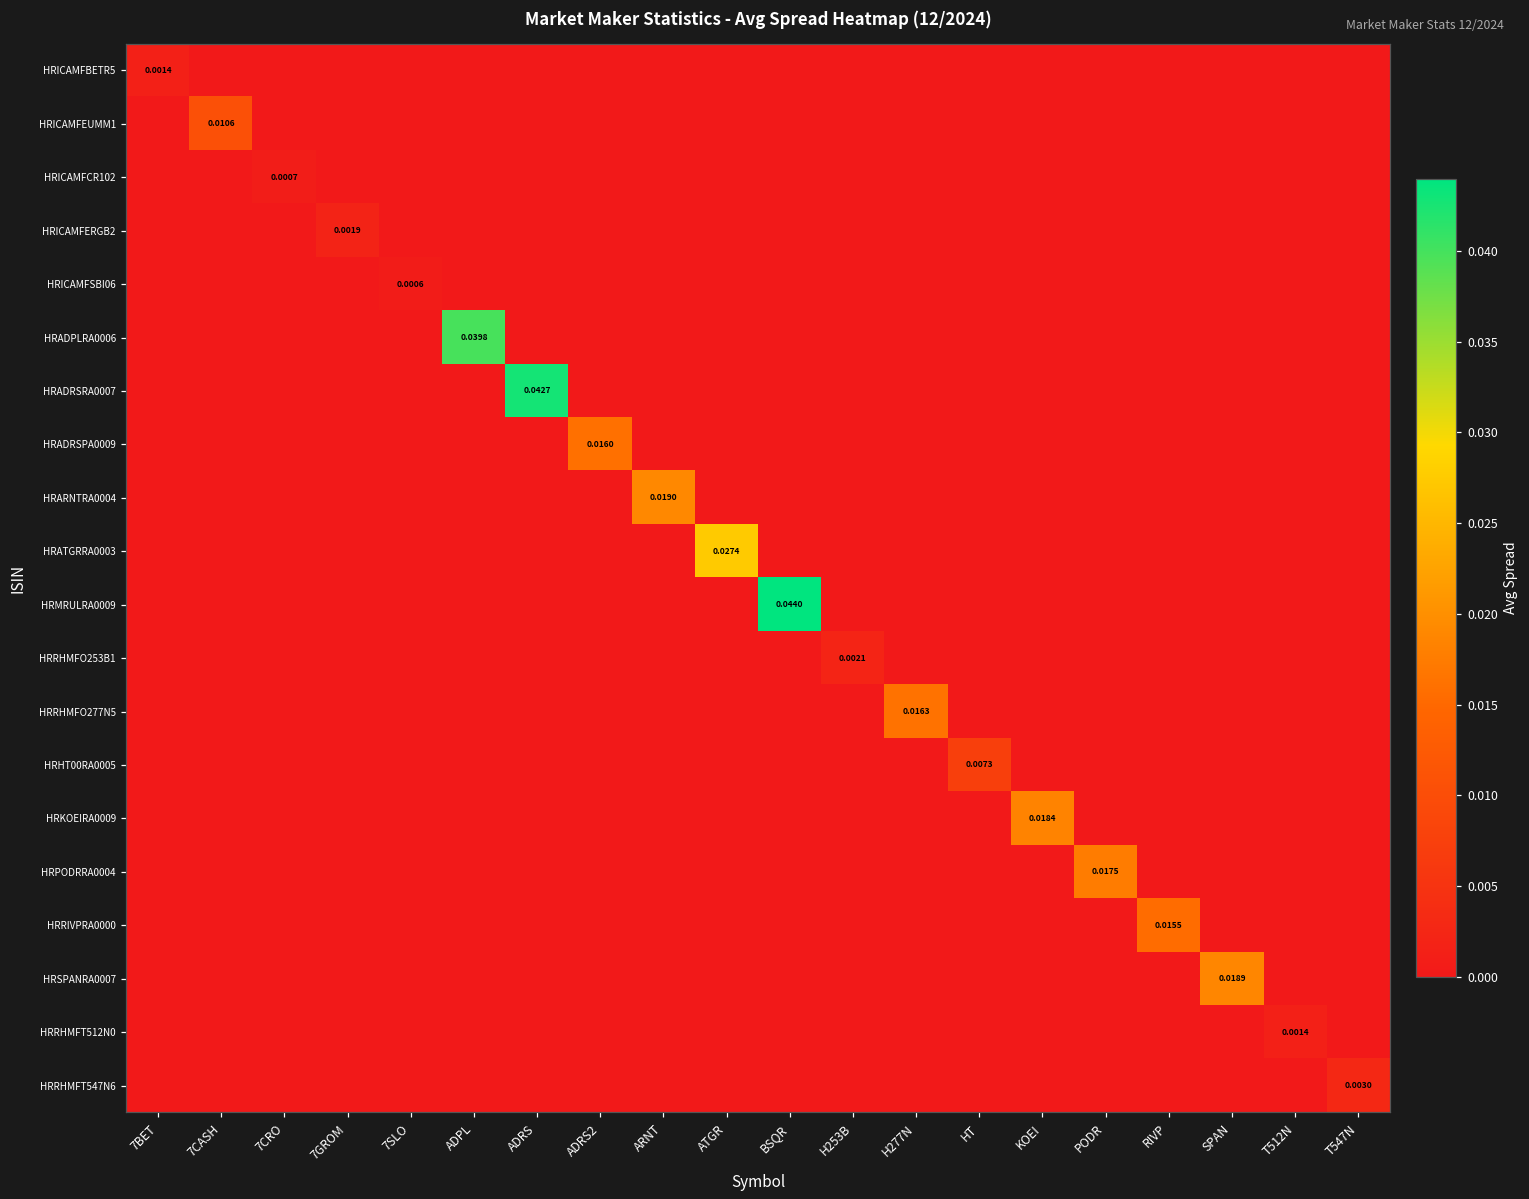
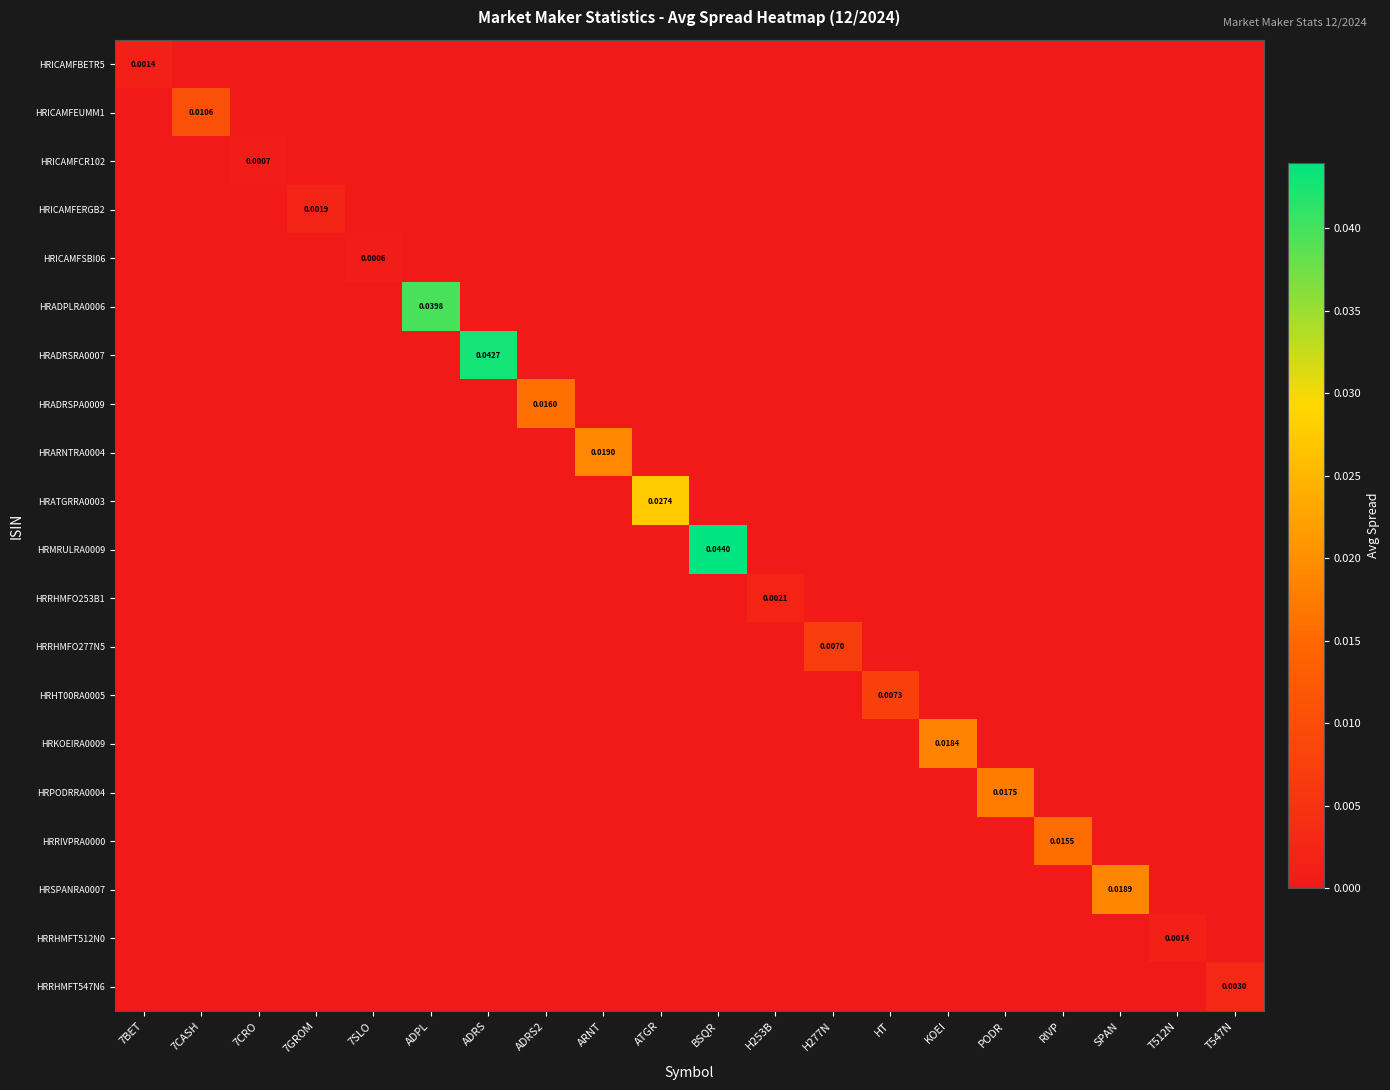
  {
    "HRICAMFBETR5": {
      "7BET": 0.0014
    },
    "HRICAMFEUMM1": {
      "7CASH": 0.0106
    },
    "HRICAMFCR102": {
      "7CRO": 0.0007
    },
    "HRICAMFERGB2": {
      "7GROM": 0.0019
    },
    "HRICAMFSBI06": {
      "7SLO": 0.0006
    },
    "HRADPLRA0006": {
      "ADPL": 0.0398
    },
    "HRADRSRA0007": {
      "ADRS": 0.0427
    },
    "HRADRSPA0009": {
      "ADRS2": 0.0160
    },
    "HRARNTRA0004": {
      "ARNT": 0.0190
    },
    "HRATGRRA0003": {
      "ATGR": 0.0274
    },
    "HRMRULRA0009": {
      "BSQR": 0.0440
    },
    "HRRHMFO253B1": {
      "H253B": 0.0021
    },
    "HRRHMFO277N5": {
-     "H277N": 0.0163
+     "H277N": 0.0070
    },
    "HRHT00RA0005": {
      "HT": 0.0073
    },
    "HRKOEIRA0009": {
      "KOEI": 0.0184
    },
    "HRPODRRA0004": {
      "PODR": 0.0175
    },
    "HRRIVPRA0000": {
      "RIVP": 0.0155
    },
    "HRSPANRA0007": {
      "SPAN": 0.0189
    },
    "HRRHMFT512N0": {
      "T512N": 0.0014
    },
    "HRRHMFT547N6": {
      "T547N": 0.0030
    }
  }
